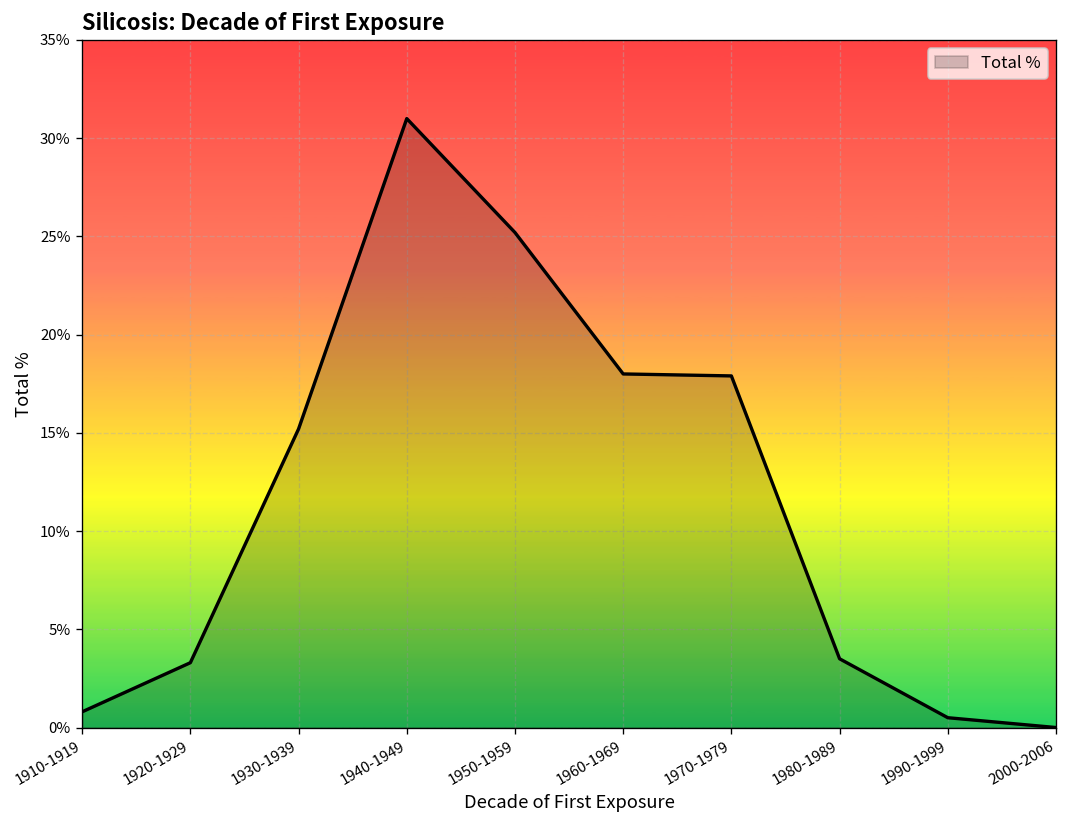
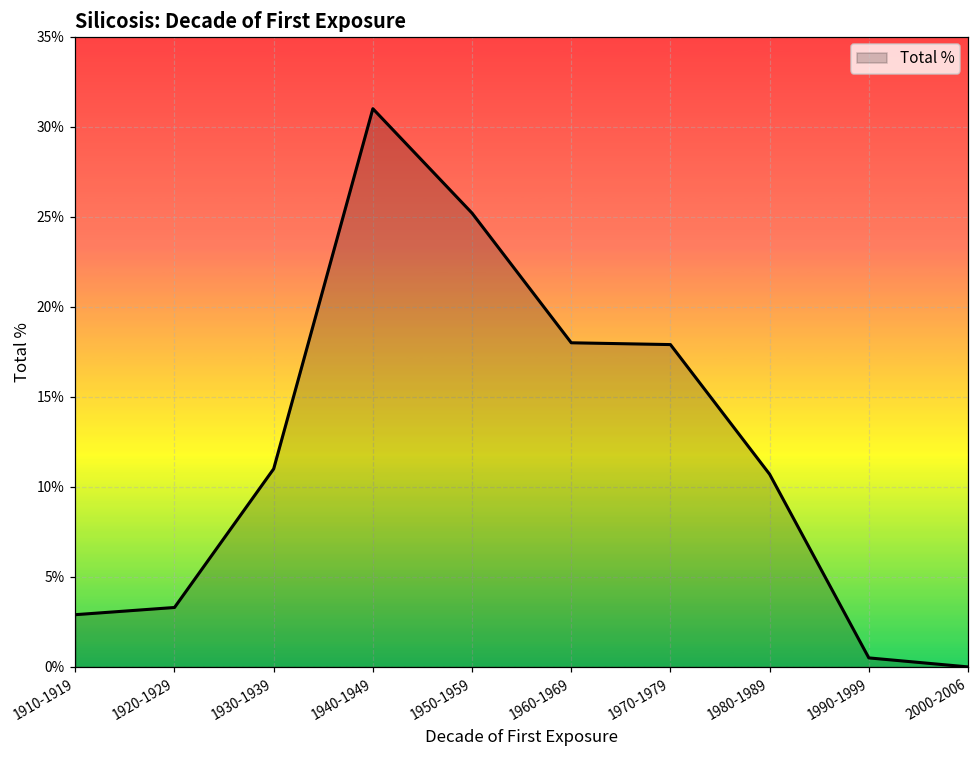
  {
-   "1910-1919": "0.8%",
+   "1910-1919": "2.9%",
    "1920-1929": "3.3%",
-   "1930-1939": "15.2%",
+   "1930-1939": "11.0%",
    "1940-1949": "31.0%",
    "1950-1959": "25.2%",
    "1960-1969": "18.0%",
    "1970-1979": "17.9%",
-   "1980-1989": "3.5%",
+   "1980-1989": "10.7%",
    "1990-1999": "0.5%",
    "2000-2006": "0.0%"
  }
